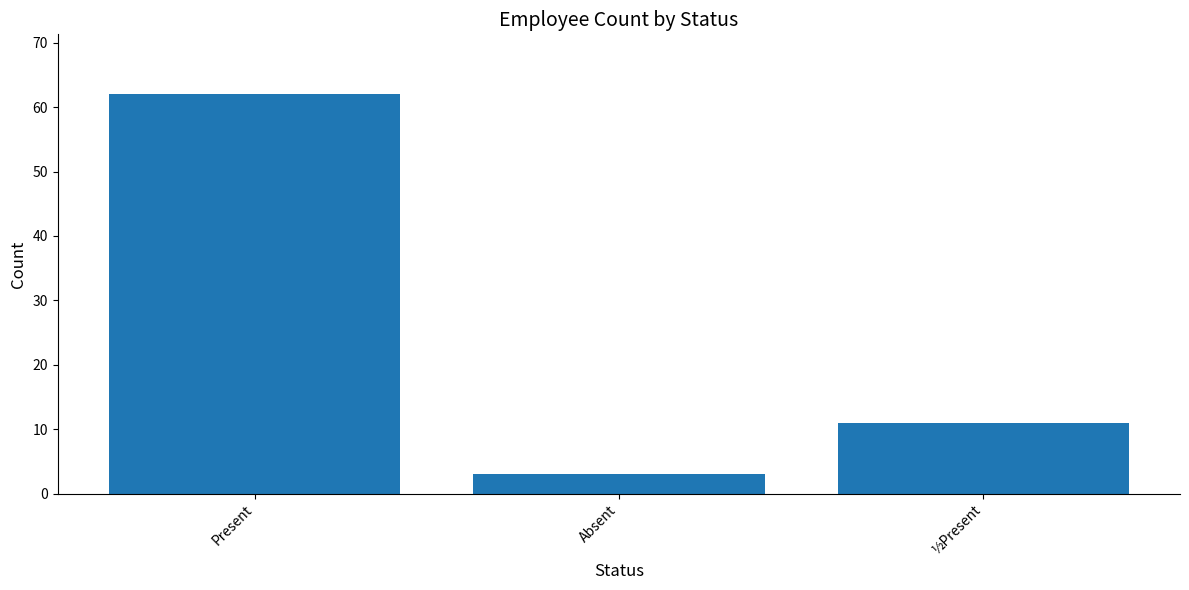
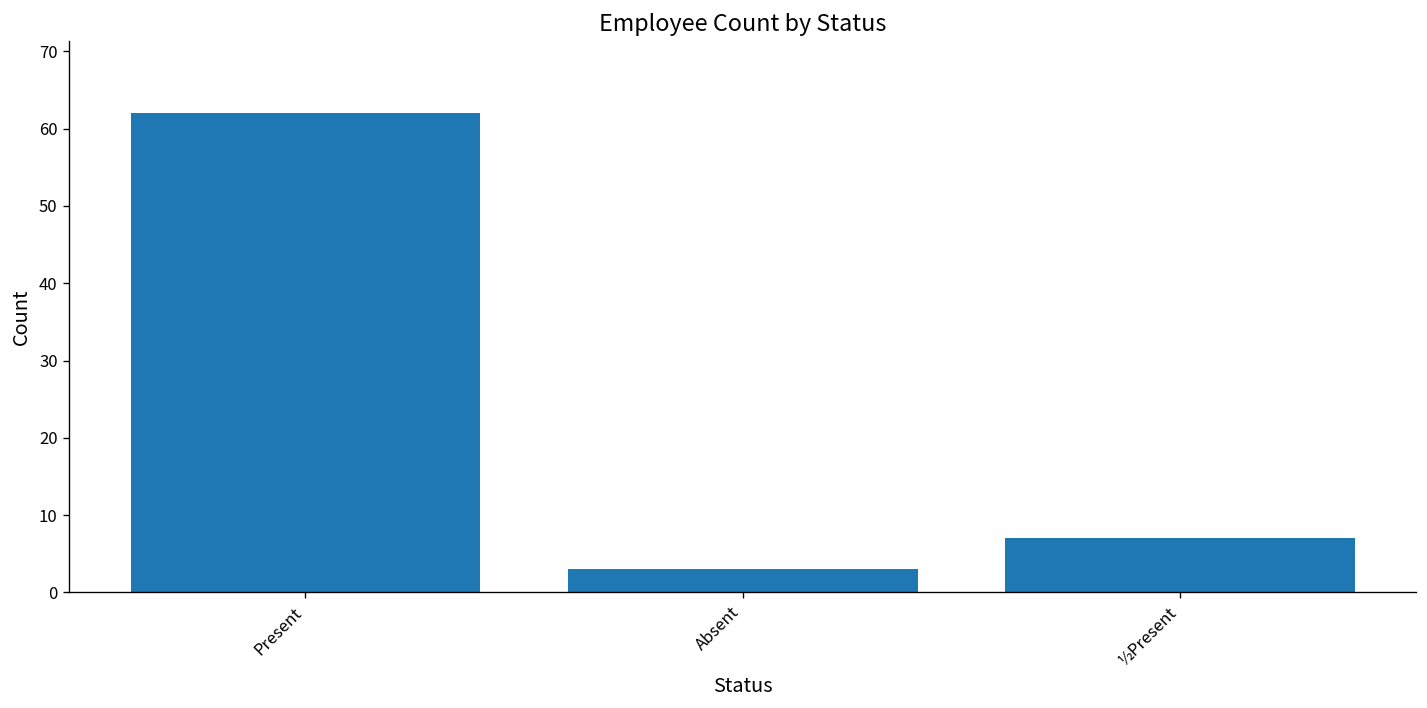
  {
    "Present": 62,
    "Absent": 3,
-   "½Present": 11
+   "½Present": 7
  }
